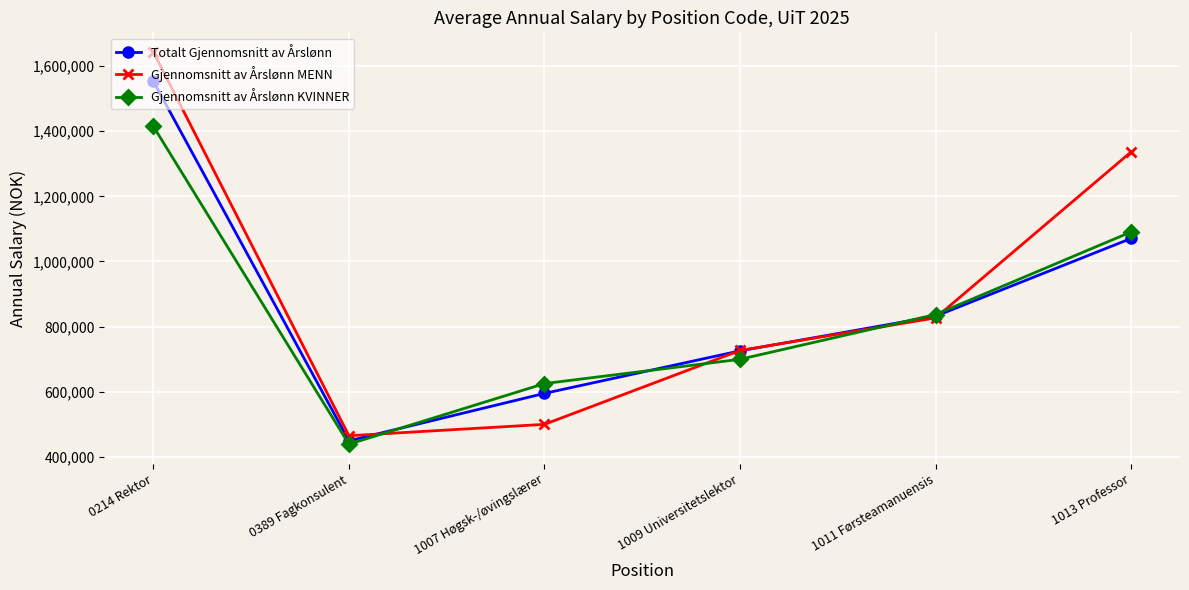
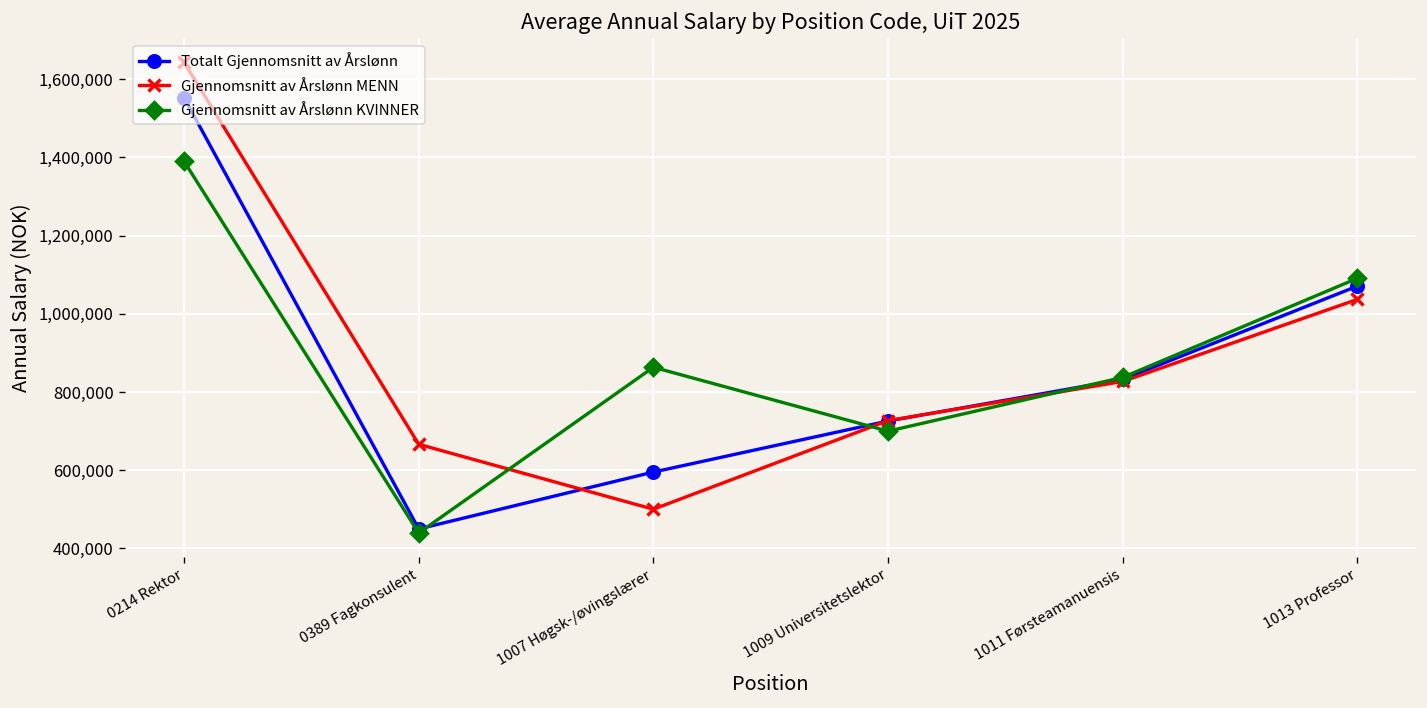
  {
    "Totalt Gjennomsnitt av Årslønn": {
      "0389 Fagkonsulent": "450,000",
      "1007 Høgsk-/øvingslærer": "600,000",
      "1013 Professor": "1,070,000"
    },
    "Gjennomsnitt av Årslønn MENN": {
-     "0389 Fagkonsulent": "470,000",
+     "0389 Fagkonsulent": "670,000",
      "1007 Høgsk-/øvingslærer": "500,000",
-     "1013 Professor": "1,340,000"
+     "1013 Professor": "1,040,000"
    },
    "Gjennomsnitt av Årslønn KVINNER": {
-     "0214 Rektor": "1,410,000",
+     "0214 Rektor": "1,390,000",
      "0389 Fagkonsulent": "440,000",
-     "1007 Høgsk-/øvingslærer": "630,000",
+     "1007 Høgsk-/øvingslærer": "860,000",
      "1009 Universitetslektor": "700,000",
      "1013 Professor": "1,090,000"
    }
  }
